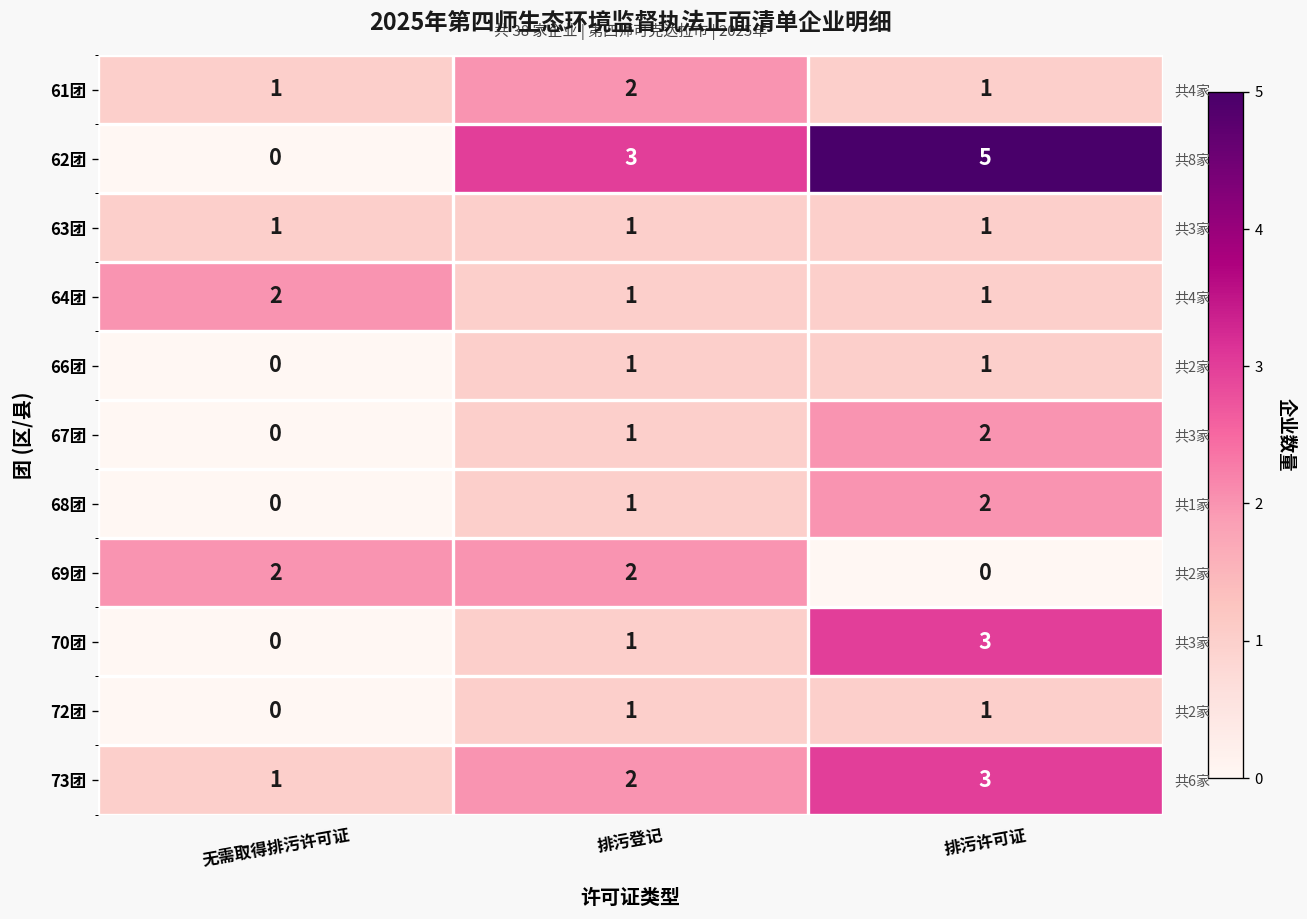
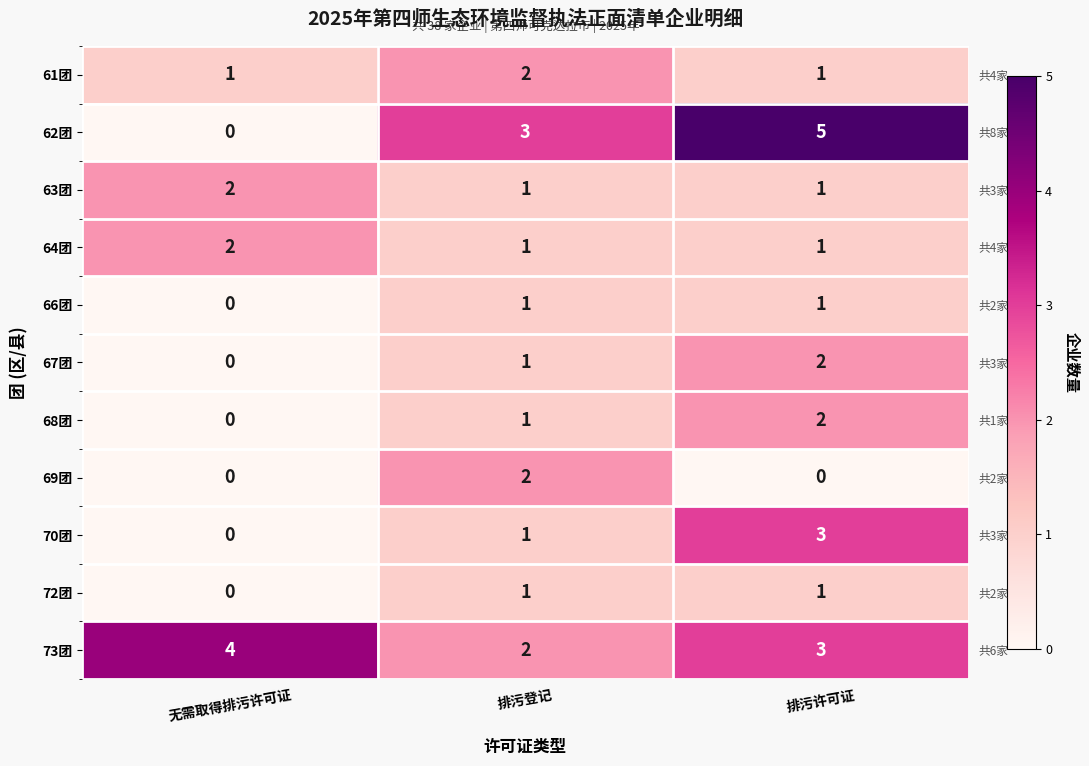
  {
    "61团": {
      "无需取得排污许可证": 1,
      "排污登记": 2,
      "排污许可证": 1
    },
    "62团": {
      "无需取得排污许可证": 0,
      "排污登记": 3,
      "排污许可证": 5
    },
    "63团": {
-     "无需取得排污许可证": 1,
+     "无需取得排污许可证": 2,
      "排污登记": 1,
      "排污许可证": 1
    },
    "64团": {
      "无需取得排污许可证": 2,
      "排污登记": 1,
      "排污许可证": 1
    },
    "66团": {
      "无需取得排污许可证": 0,
      "排污登记": 1,
      "排污许可证": 1
    },
    "67团": {
      "无需取得排污许可证": 0,
      "排污登记": 1,
      "排污许可证": 2
    },
    "68团": {
      "无需取得排污许可证": 0,
      "排污登记": 1,
      "排污许可证": 2
    },
    "69团": {
-     "无需取得排污许可证": 2,
+     "无需取得排污许可证": 0,
      "排污登记": 2,
      "排污许可证": 0
    },
    "70团": {
      "无需取得排污许可证": 0,
      "排污登记": 1,
      "排污许可证": 3
    },
    "72团": {
      "无需取得排污许可证": 0,
      "排污登记": 1,
      "排污许可证": 1
    },
    "73团": {
-     "无需取得排污许可证": 1,
+     "无需取得排污许可证": 4,
      "排污登记": 2,
      "排污许可证": 3
    }
  }
